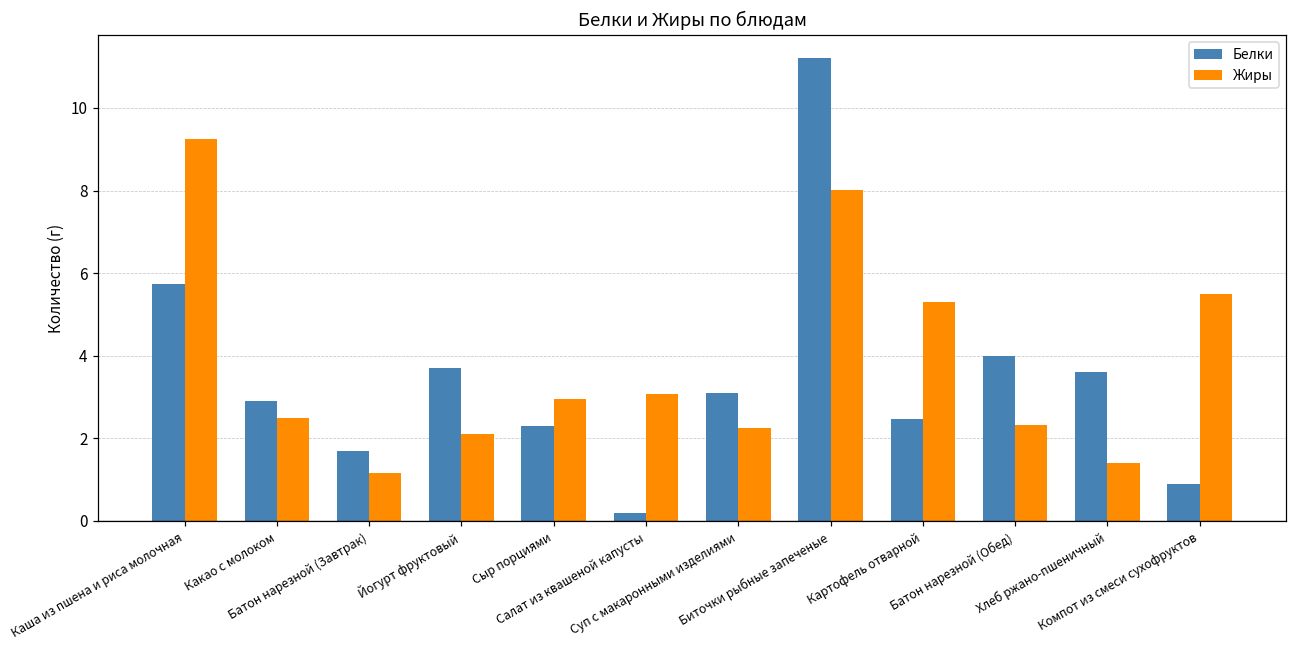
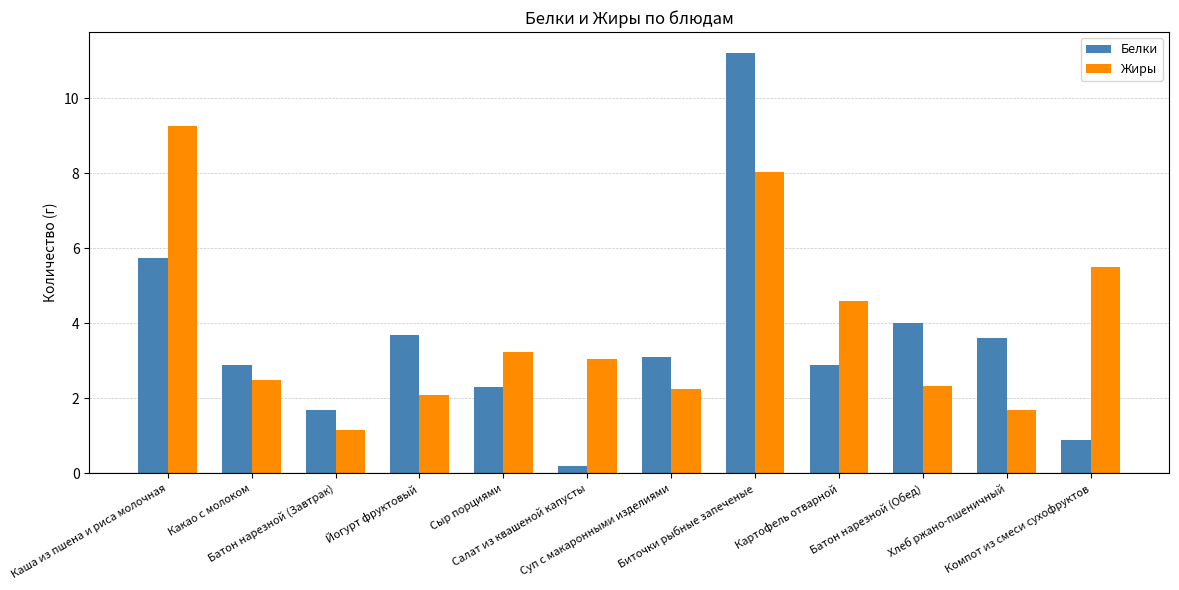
  {
    "Белки": {
      "Каша из пшена и риса молочная": 5.7,
      "Какао с молоком": 2.9,
      "Батон нарезной (Завтрак)": 1.7,
      "Йогурт фруктовый": 3.7,
      "Сыр порциями": 2.3,
      "Салат из квашеной капусты": 0.2,
      "Суп с макаронными изделиями": 3.1,
      "Биточки рыбные запеченые": 11.2,
-     "Картофель отварной": 2.5,
+     "Картофель отварной": 2.9,
      "Батон нарезной (Обед)": 4.0,
      "Хлеб ржано-пшеничный": 3.6,
      "Компот из смеси сухофруктов": 0.9
    },
    "Жиры": {
      "Каша из пшена и риса молочная": 9.3,
      "Какао с молоком": 2.5,
      "Батон нарезной (Завтрак)": 1.2,
      "Йогурт фруктовый": 2.1,
-     "Сыр порциями": 3.0,
+     "Сыр порциями": 3.2,
      "Салат из квашеной капусты": 3.1,
      "Суп с макаронными изделиями": 2.2,
      "Биточки рыбные запеченые": 8.0,
-     "Картофель отварной": 5.3,
+     "Картофель отварной": 4.6,
      "Батон нарезной (Обед)": 2.3,
-     "Хлеб ржано-пшеничный": 1.4,
+     "Хлеб ржано-пшеничный": 1.7,
      "Компот из смеси сухофруктов": 5.5
    }
  }
